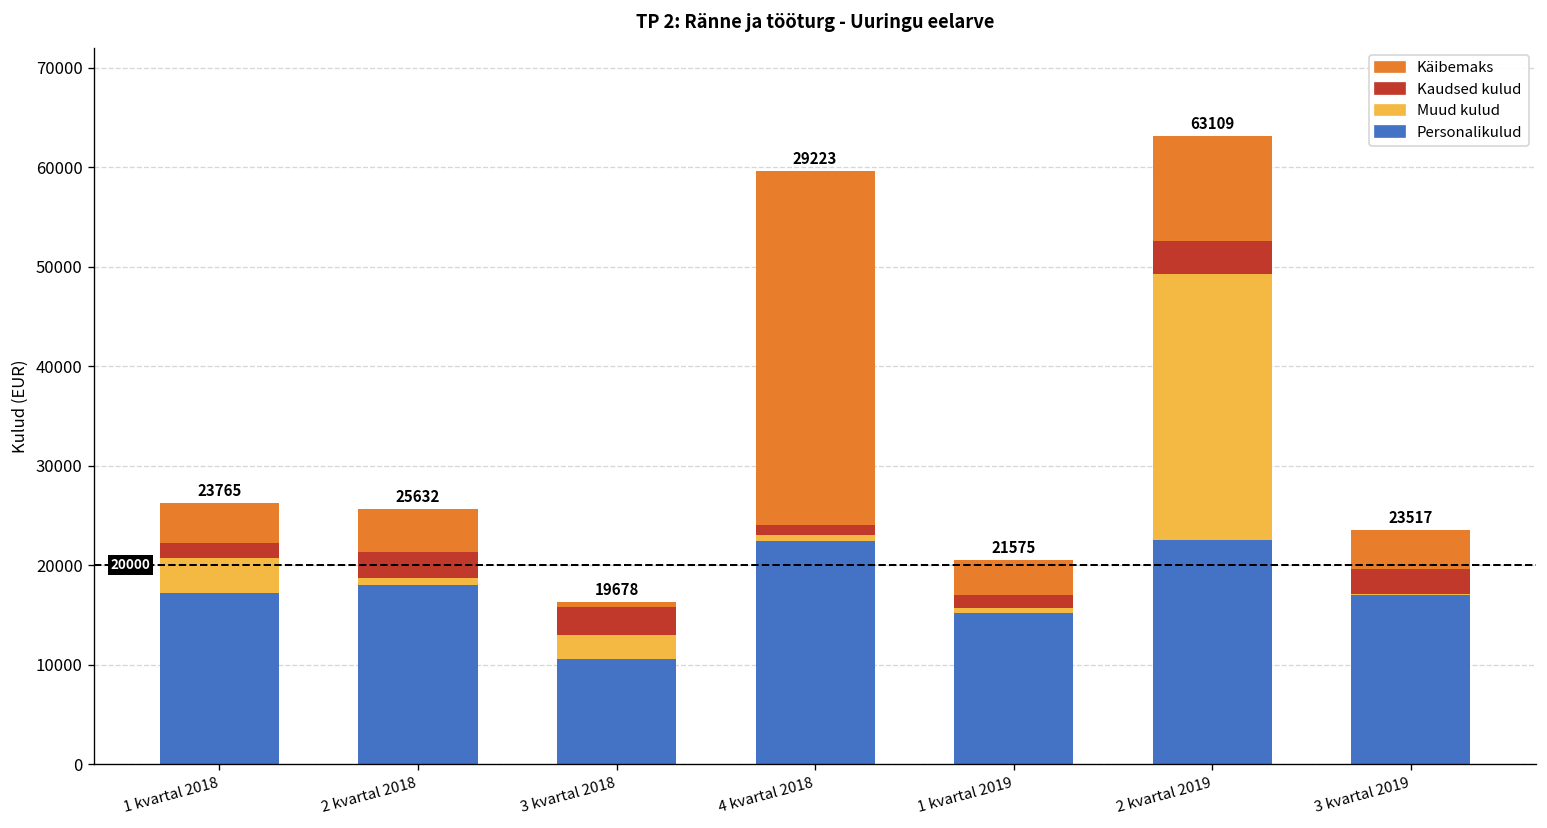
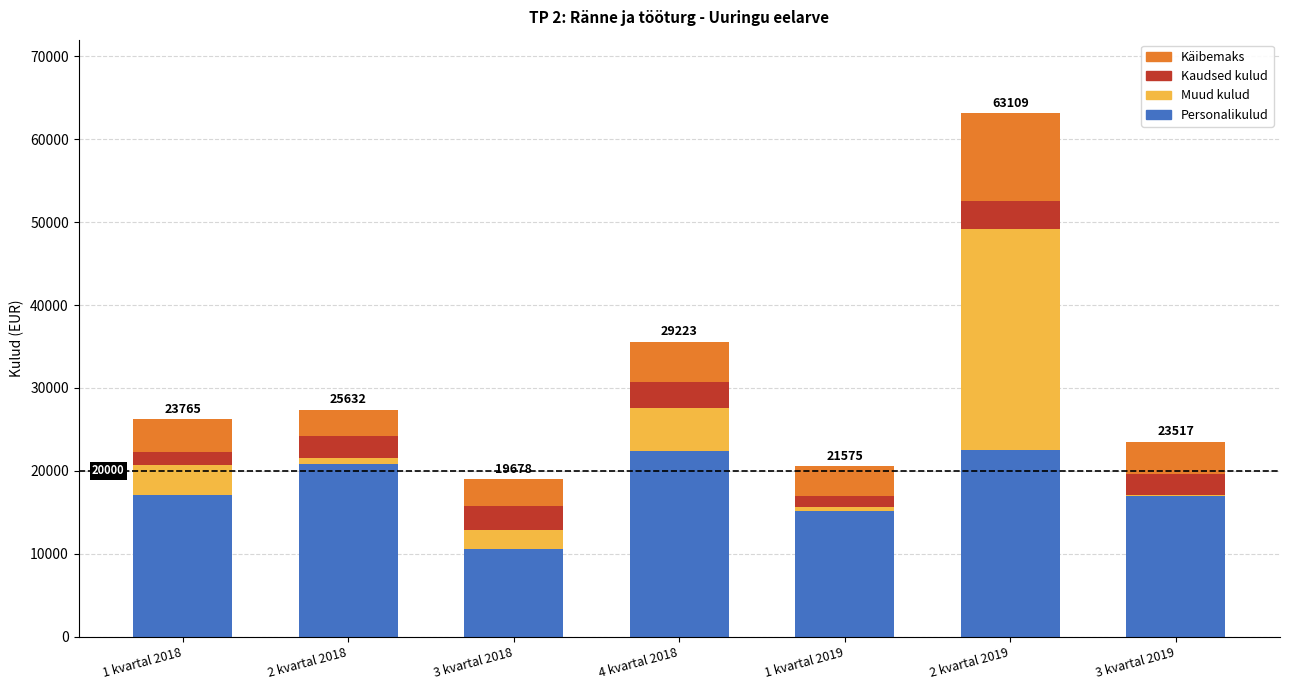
  {
    "Personalikulud": {
      "1 kvartal 2018": 17000,
-     "2 kvartal 2018": 18000,
+     "2 kvartal 2018": 21000,
      "3 kvartal 2018": 11000,
      "4 kvartal 2018": 22000,
      "1 kvartal 2019": 15000,
      "2 kvartal 2019": 23000,
      "3 kvartal 2019": 17000
    },
    "Muud kulud": {
      "1 kvartal 2018": 4000,
      "2 kvartal 2018": 1000,
      "3 kvartal 2018": 2000,
-     "4 kvartal 2018": 1000,
+     "4 kvartal 2018": 5000,
      "1 kvartal 2019": 0,
      "2 kvartal 2019": 27000
    },
    "Kaudsed kulud": {
      "1 kvartal 2018": 2000,
      "2 kvartal 2018": 3000,
      "3 kvartal 2018": 3000,
-     "4 kvartal 2018": 1000,
+     "4 kvartal 2018": 3000,
      "1 kvartal 2019": 1000,
      "2 kvartal 2019": 3000,
      "3 kvartal 2019": 3000
    },
    "Käibemaks": {
-     "2 kvartal 2018": 4000,
-     "3 kvartal 2018": 1000,
-     "4 kvartal 2018": 36000
+     "2 kvartal 2018": 3000,
+     "3 kvartal 2018": 3000,
+     "4 kvartal 2018": 5000
    }
  }
